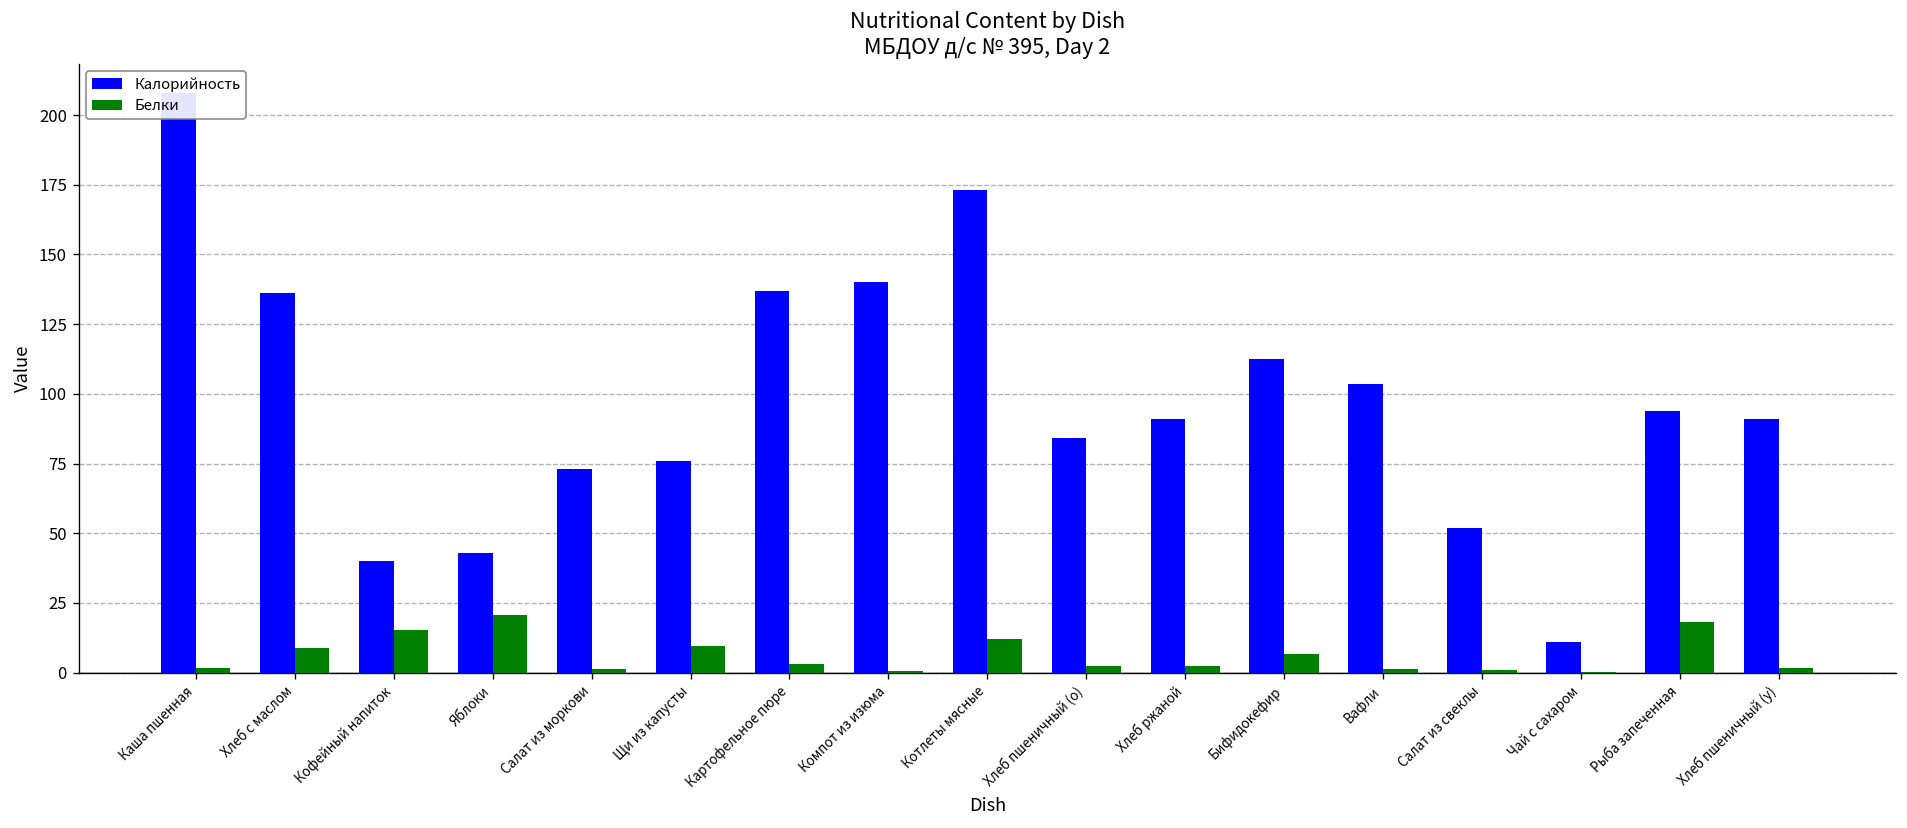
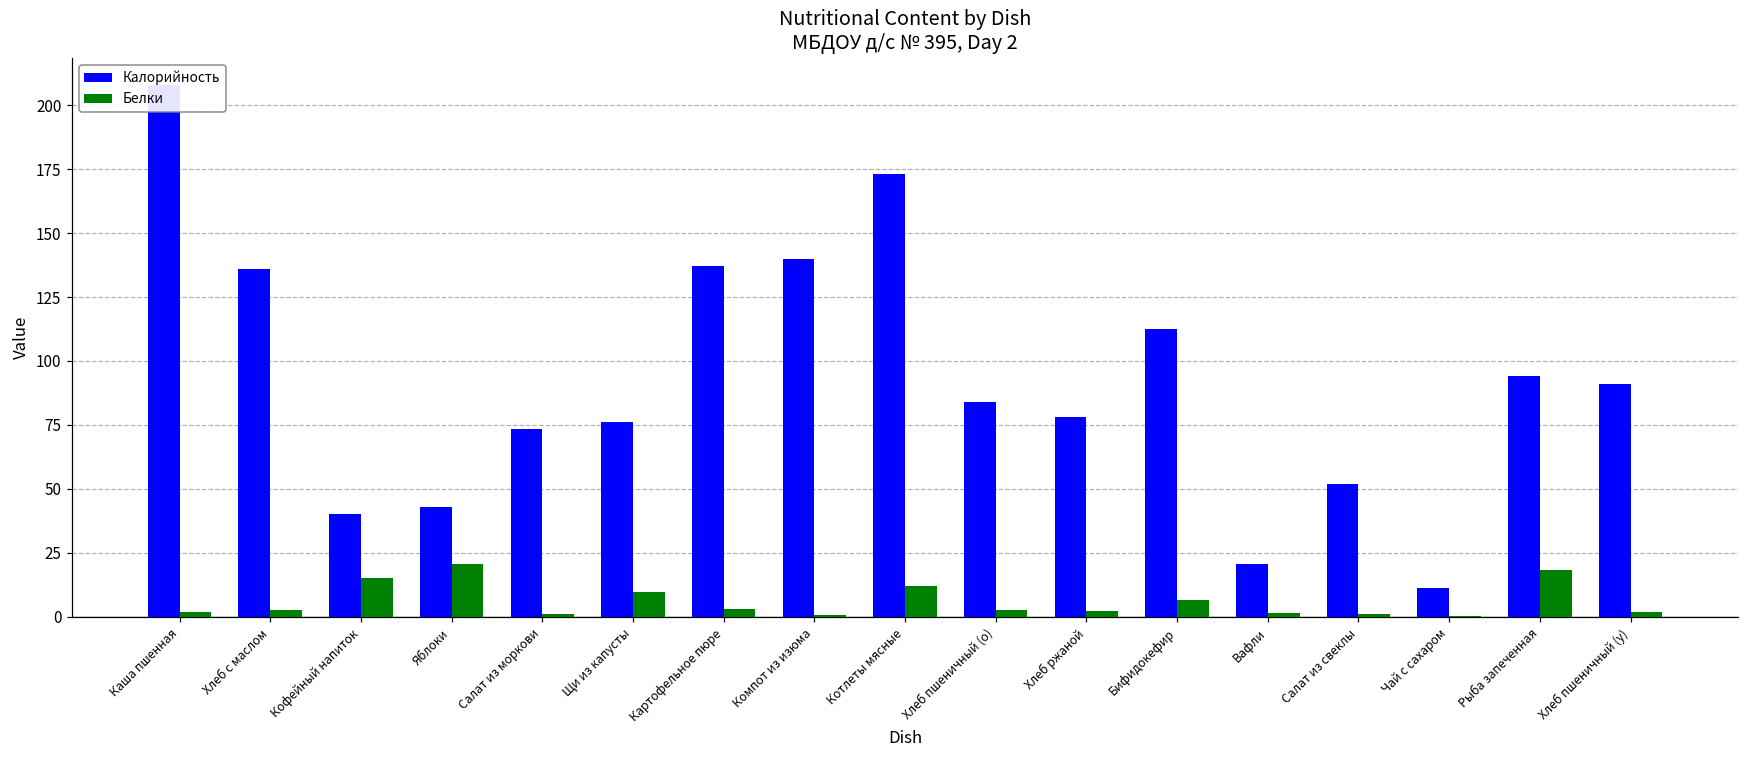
  {
    "Калорийность": {
      "Хлеб с маслом": 136,
      "Кофейный напиток": 40,
      "Яблоки": 43,
      "Салат из моркови": 73,
      "Щи из капусты": 76,
      "Картофельное пюре": 137,
      "Компот из изюма": 140,
      "Котлеты мясные": 173,
      "Хлеб пшеничный (о)": 84,
-     "Хлеб ржаной": 91,
+     "Хлеб ржаной": 78,
      "Бифидокефир": 113,
-     "Вафли": 103,
+     "Вафли": 21,
      "Салат из свеклы": 52,
      "Чай с сахаром": 11,
      "Рыба запеченная": 94,
      "Хлеб пшеничный (у)": 91
    },
    "Белки": {
      "Каша пшенная": 2,
-     "Хлеб с маслом": 9,
+     "Хлеб с маслом": 2,
      "Кофейный напиток": 15,
      "Яблоки": 21,
      "Салат из моркови": 1,
      "Щи из капусты": 10,
      "Картофельное пюре": 3,
      "Котлеты мясные": 12,
      "Хлеб пшеничный (о)": 2,
      "Хлеб ржаной": 2,
      "Бифидокефир": 7,
      "Вафли": 1,
      "Рыба запеченная": 18,
      "Хлеб пшеничный (у)": 2
    }
  }
